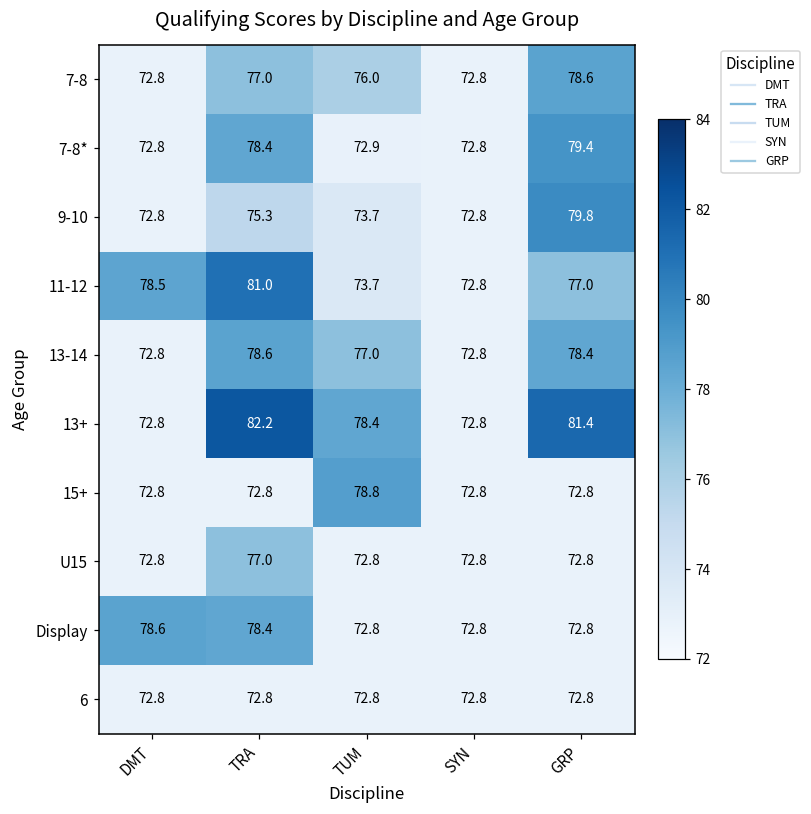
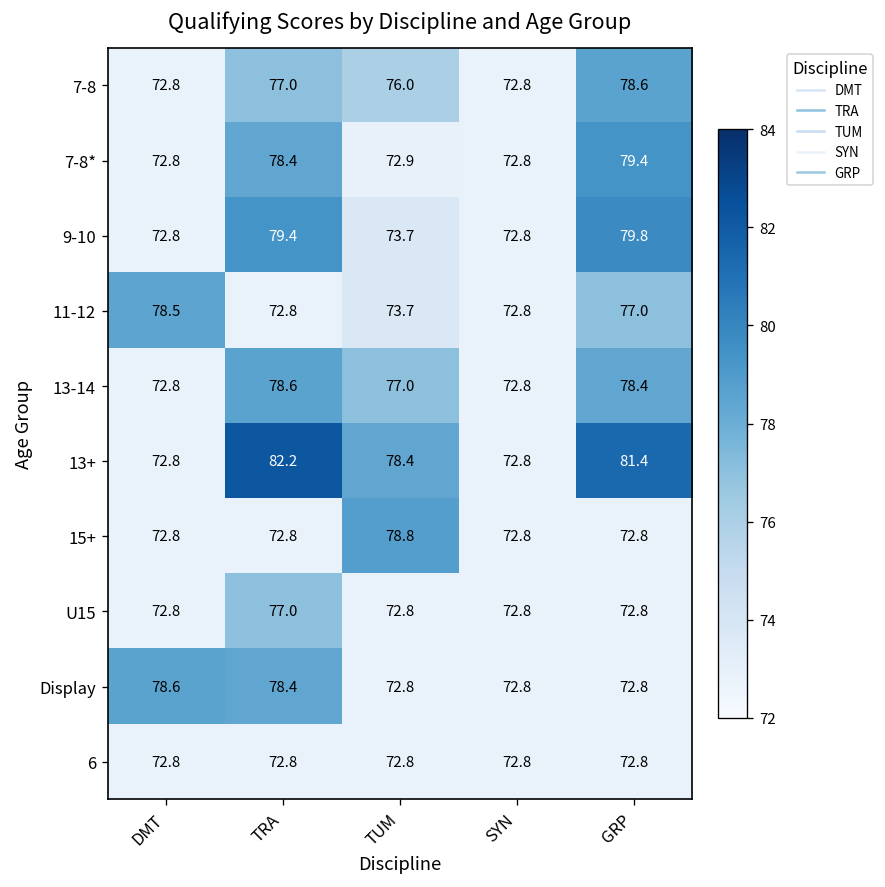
  {
    "7-8": {
      "DMT": 72.8,
      "TRA": 77.0,
      "TUM": 76.0,
      "SYN": 72.8,
      "GRP": 78.6
    },
    "7-8*": {
      "DMT": 72.8,
      "TRA": 78.4,
      "TUM": 72.9,
      "SYN": 72.8,
      "GRP": 79.4
    },
    "9-10": {
      "DMT": 72.8,
-     "TRA": 75.3,
+     "TRA": 79.4,
      "TUM": 73.7,
      "SYN": 72.8,
      "GRP": 79.8
    },
    "11-12": {
      "DMT": 78.5,
-     "TRA": 81.0,
+     "TRA": 72.8,
      "TUM": 73.7,
      "SYN": 72.8,
      "GRP": 77.0
    },
    "13-14": {
      "DMT": 72.8,
      "TRA": 78.6,
      "TUM": 77.0,
      "SYN": 72.8,
      "GRP": 78.4
    },
    "13+": {
      "DMT": 72.8,
      "TRA": 82.2,
      "TUM": 78.4,
      "SYN": 72.8,
      "GRP": 81.4
    },
    "15+": {
      "DMT": 72.8,
      "TRA": 72.8,
      "TUM": 78.8,
      "SYN": 72.8,
      "GRP": 72.8
    },
    "U15": {
      "DMT": 72.8,
      "TRA": 77.0,
      "TUM": 72.8,
      "SYN": 72.8,
      "GRP": 72.8
    },
    "Display": {
      "DMT": 78.6,
      "TRA": 78.4,
      "TUM": 72.8,
      "SYN": 72.8,
      "GRP": 72.8
    },
    "6": {
      "DMT": 72.8,
      "TRA": 72.8,
      "TUM": 72.8,
      "SYN": 72.8,
      "GRP": 72.8
    }
  }
